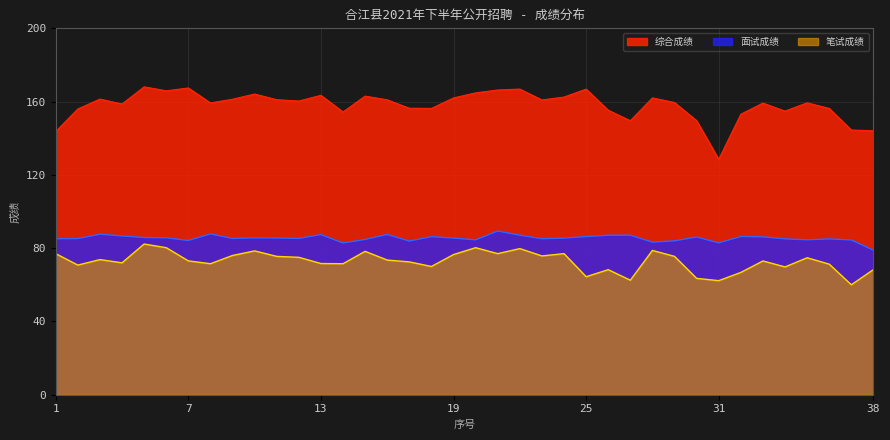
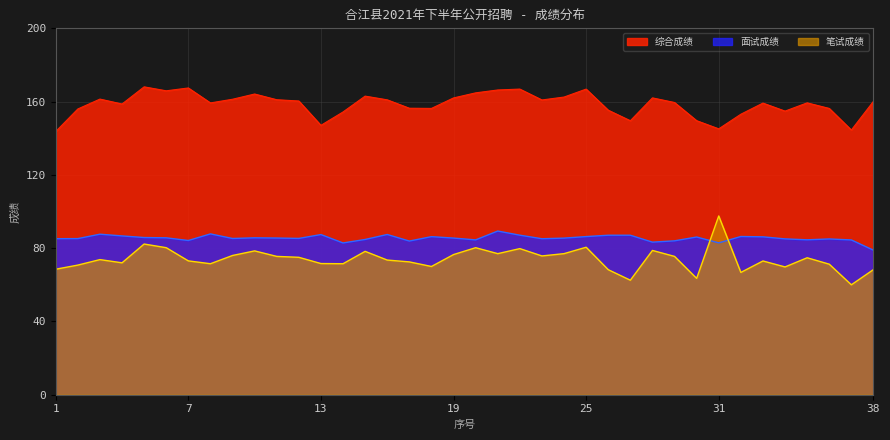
  {
    "综合成绩": {
      "1": 144,
      "7": 167,
-     "13": 163,
+     "13": 147,
      "19": 162,
      "25": 167,
-     "31": 129,
-     "38": 144
+     "31": 145,
+     "38": 160
    },
    "面试成绩": {
      "1": 85,
      "7": 84,
      "13": 87,
      "19": 86,
      "25": 86,
      "31": 83,
      "38": 79
    },
    "笔试成绩": {
-     "1": 77,
+     "1": 69,
      "7": 73,
      "13": 72,
      "19": 77,
-     "25": 64,
-     "31": 62,
+     "25": 81,
+     "31": 98,
      "38": 68
    }
  }
